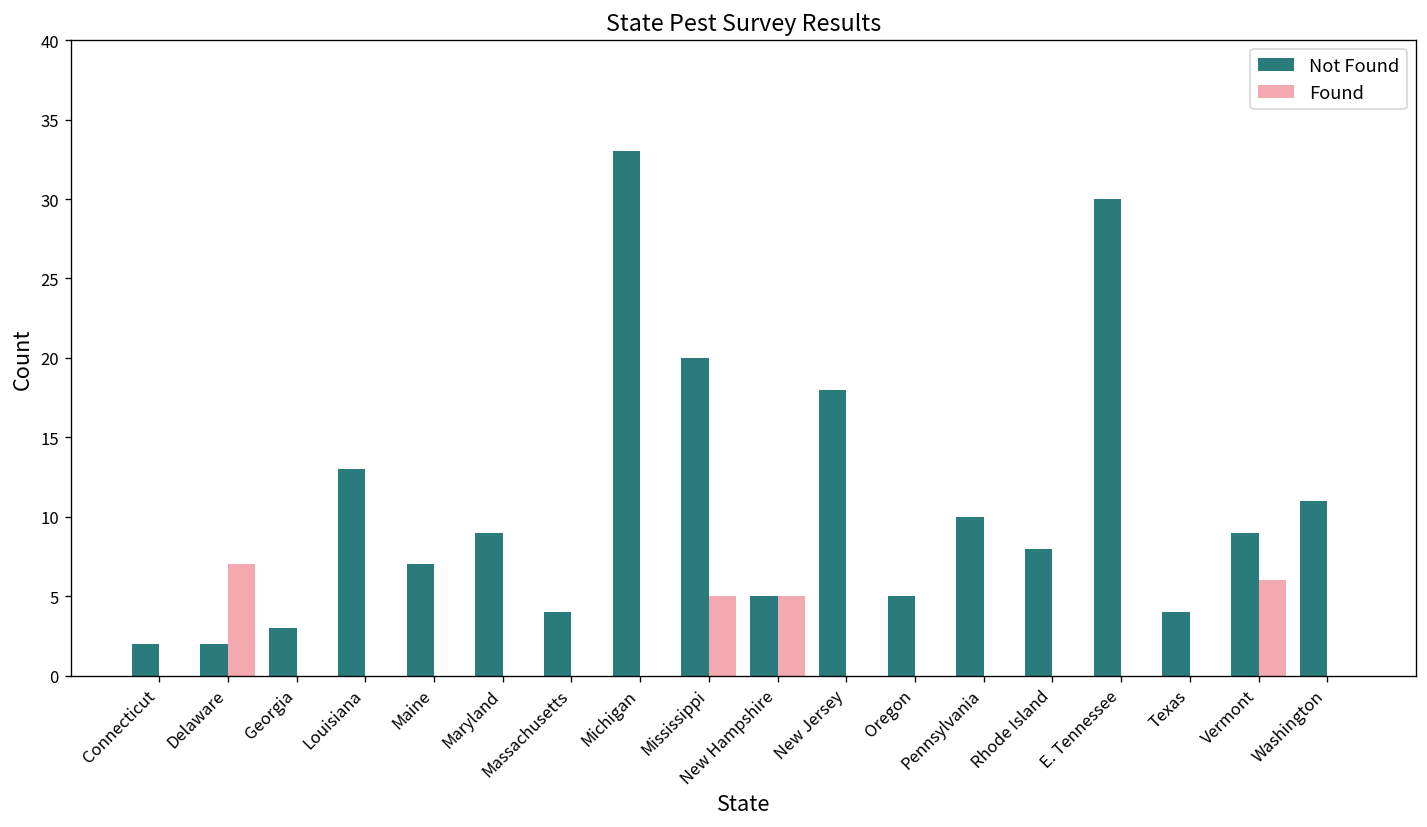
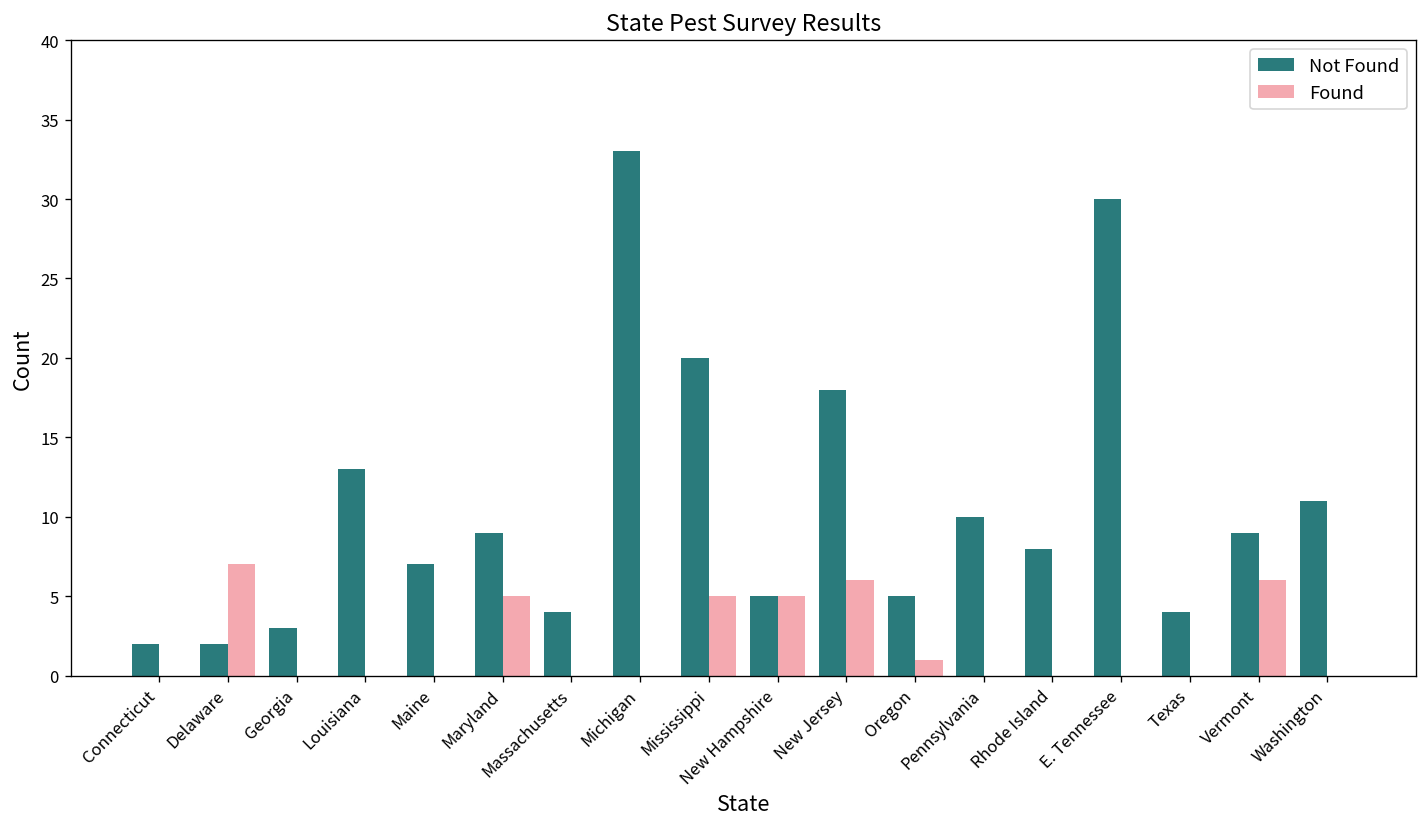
  {
    "Not Found": {
      "Connecticut": 2,
      "Delaware": 2,
      "Georgia": 3,
      "Louisiana": 13,
      "Maine": 7,
      "Maryland": 9,
      "Massachusetts": 4,
      "Michigan": 33,
      "Mississippi": 20,
      "New Hampshire": 5,
      "New Jersey": 18,
      "Oregon": 5,
      "Pennsylvania": 10,
      "Rhode Island": 8,
      "E. Tennessee": 30,
      "Texas": 4,
      "Vermont": 9,
      "Washington": 11
    },
    "Found": {
      "Connecticut": 0,
      "Delaware": 7,
      "Georgia": 0,
      "Louisiana": 0,
      "Maine": 0,
-     "Maryland": 0,
+     "Maryland": 5,
      "Massachusetts": 0,
      "Michigan": 0,
      "Mississippi": 5,
      "New Hampshire": 5,
-     "New Jersey": 0,
-     "Oregon": 0,
+     "New Jersey": 6,
+     "Oregon": 1,
      "Pennsylvania": 0,
      "Rhode Island": 0,
      "E. Tennessee": 0,
      "Texas": 0,
      "Vermont": 6,
      "Washington": 0
    }
  }
